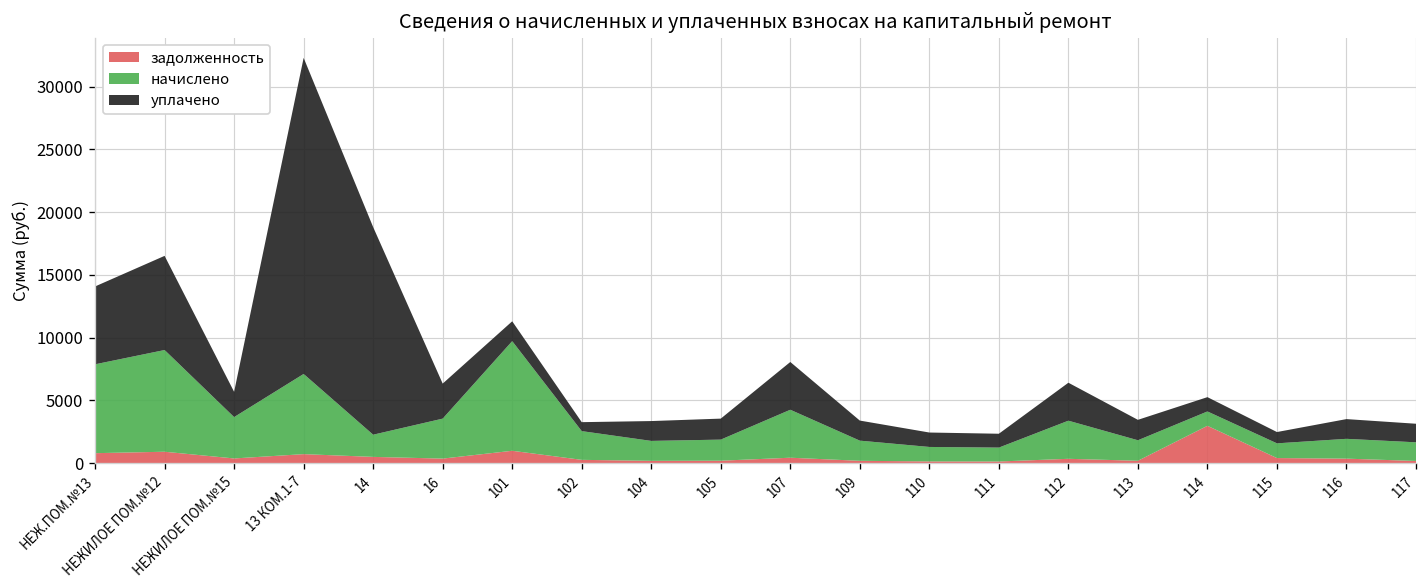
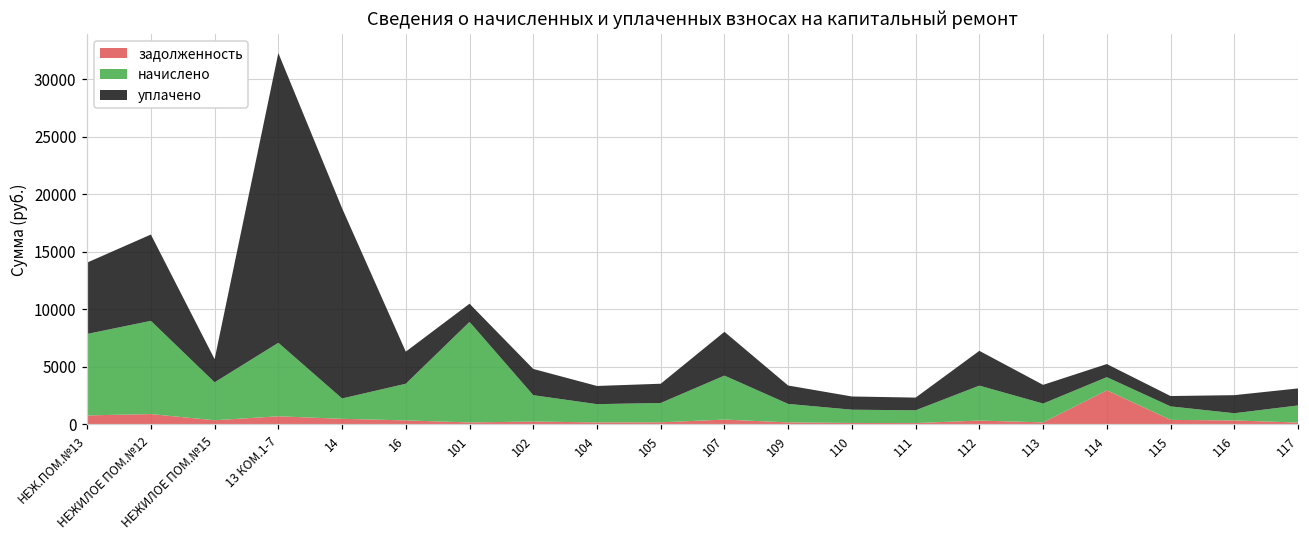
  {
    "задолженность": {
      "НЕЖ.ПОМ.№13": 800,
      "НЕЖИЛОЕ ПОМ.№12": 900,
      "НЕЖИЛОЕ ПОМ.№15": 400,
      "13 КОМ.1-7": 700,
      "14": 500,
      "16": 400,
-     "101": 1000,
+     "101": 200,
      "102": 300,
      "107": 400,
      "112": 300,
      "114": 3000,
      "115": 400,
      "116": 400
    },
    "начислено": {
      "НЕЖ.ПОМ.№13": 7100,
      "НЕЖИЛОЕ ПОМ.№12": 8100,
      "НЕЖИЛОЕ ПОМ.№15": 3300,
      "13 КОМ.1-7": 6400,
      "14": 1800,
      "16": 3200,
      "101": 8700,
      "102": 2300,
      "104": 1600,
      "105": 1700,
      "107": 3800,
      "109": 1600,
      "110": 1200,
      "111": 1100,
      "112": 3000,
      "113": 1600,
      "114": 1100,
      "115": 1200,
-     "116": 1600,
+     "116": 600,
      "117": 1500
    },
    "уплачено": {
      "НЕЖ.ПОМ.№13": 6200,
      "НЕЖИЛОЕ ПОМ.№12": 7500,
      "НЕЖИЛОЕ ПОМ.№15": 2000,
      "13 КОМ.1-7": 25200,
      "14": 16500,
      "16": 2800,
      "101": 1600,
-     "102": 700,
+     "102": 2300,
      "104": 1600,
      "105": 1700,
      "107": 3800,
      "109": 1600,
      "110": 1100,
      "111": 1100,
      "112": 3000,
      "113": 1600,
      "114": 1100,
      "115": 900,
      "116": 1600,
      "117": 1500
    }
  }
